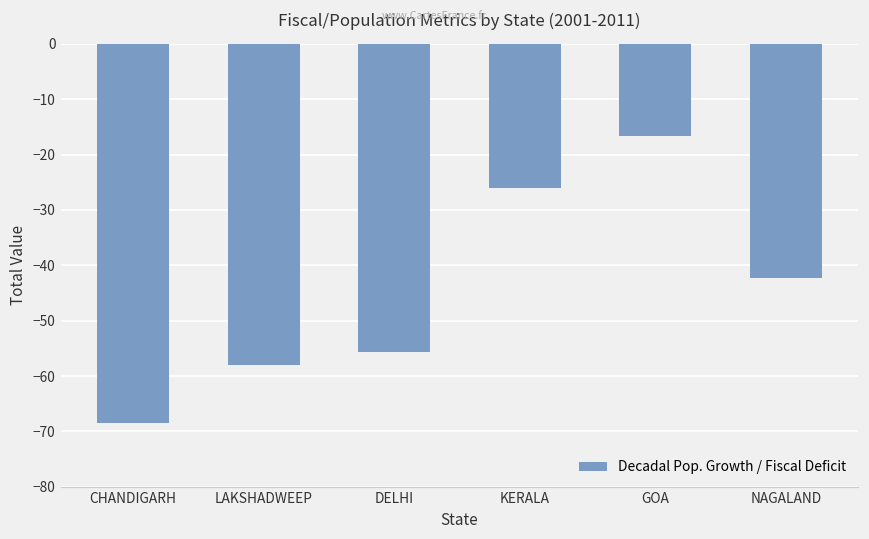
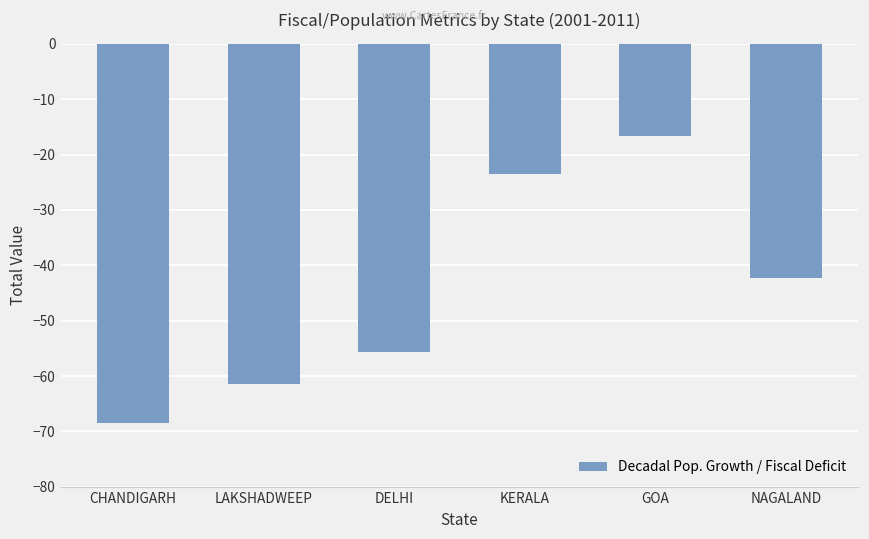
  {
    "CHANDIGARH": -69,
-   "LAKSHADWEEP": -58,
+   "LAKSHADWEEP": -61,
    "DELHI": -56,
-   "KERALA": -26,
+   "KERALA": -24,
    "GOA": -17,
    "NAGALAND": -42
  }
